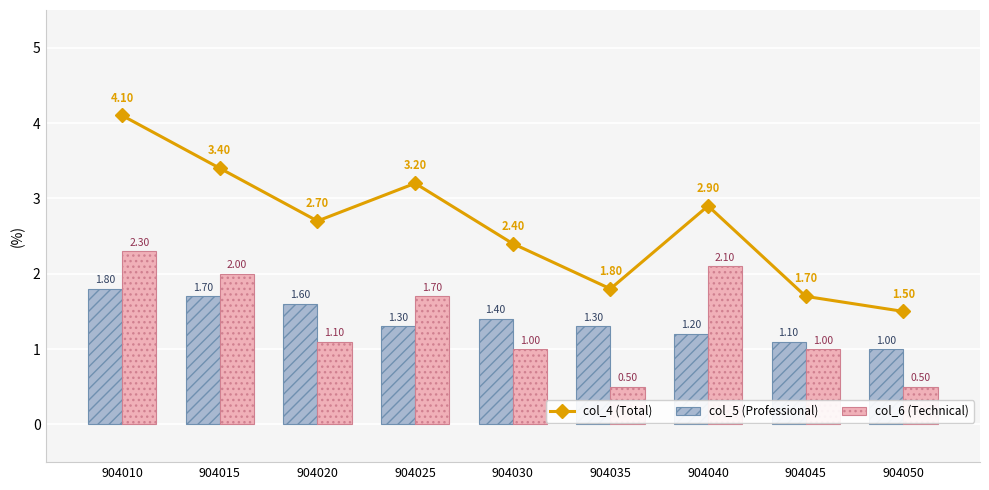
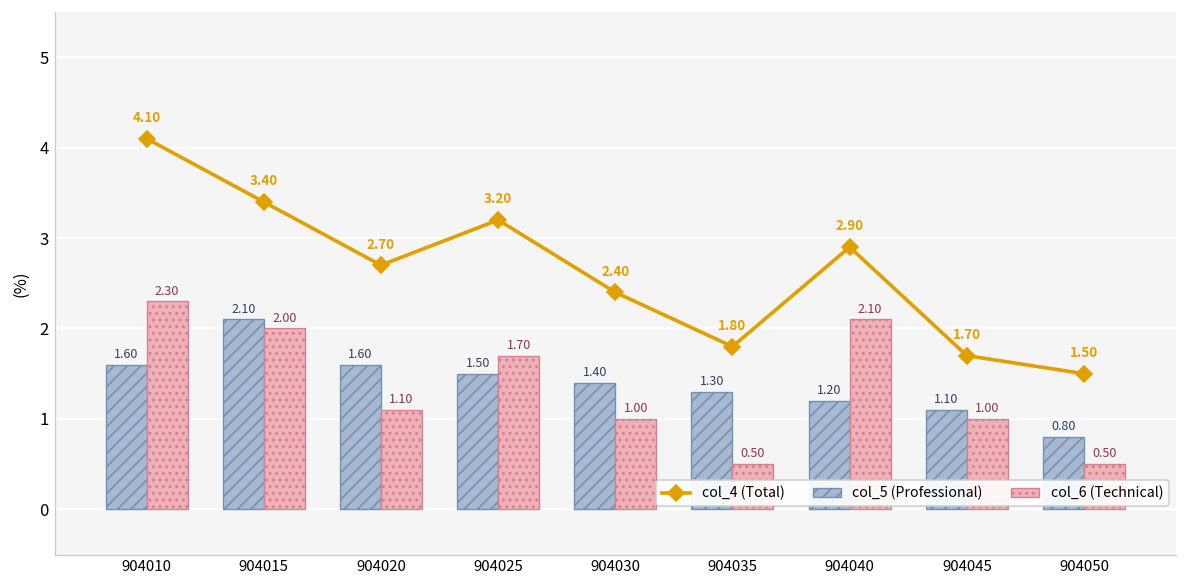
  {
    "col_5 (Professional)": {
-     "904010": 1.80,
-     "904015": 1.70,
+     "904010": 1.60,
+     "904015": 2.10,
      "904020": 1.60,
-     "904025": 1.30,
+     "904025": 1.50,
      "904030": 1.40,
      "904035": 1.30,
      "904040": 1.20,
      "904045": 1.10,
-     "904050": 1.00
+     "904050": 0.80
    },
    "col_4 (Total)": {
      "904010": 4.10,
      "904015": 3.40,
      "904020": 2.70,
      "904025": 3.20,
      "904030": 2.40,
      "904035": 1.80,
      "904040": 2.90,
      "904045": 1.70,
      "904050": 1.50
    },
    "col_6 (Technical)": {
      "904010": 2.30,
      "904015": 2.00,
      "904020": 1.10,
      "904025": 1.70,
      "904030": 1.00,
      "904035": 0.50,
      "904040": 2.10,
      "904045": 1.00,
      "904050": 0.50
    }
  }
